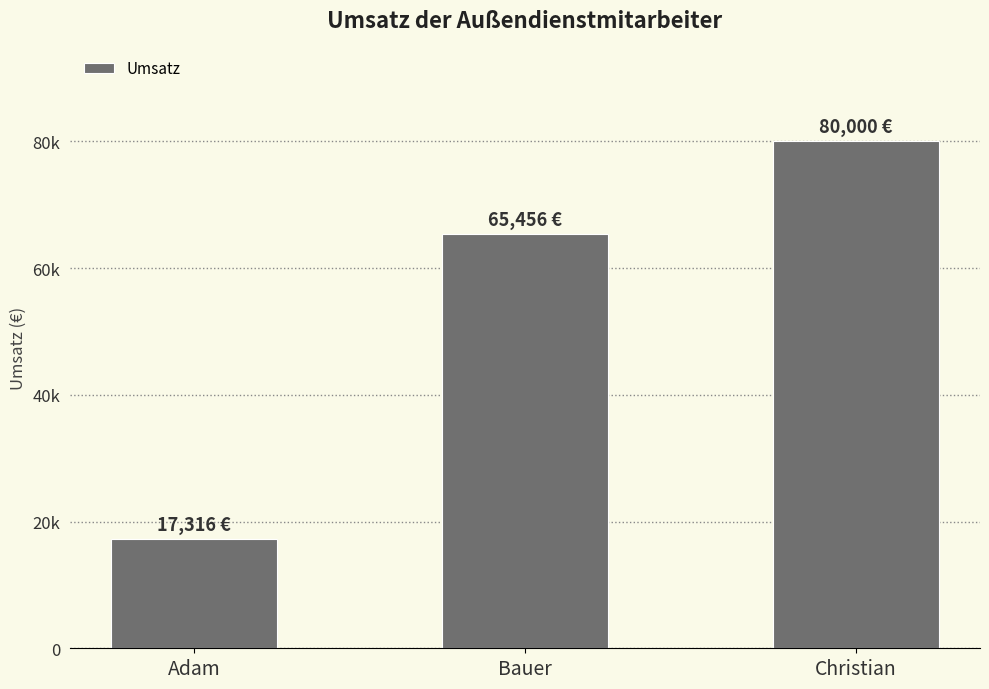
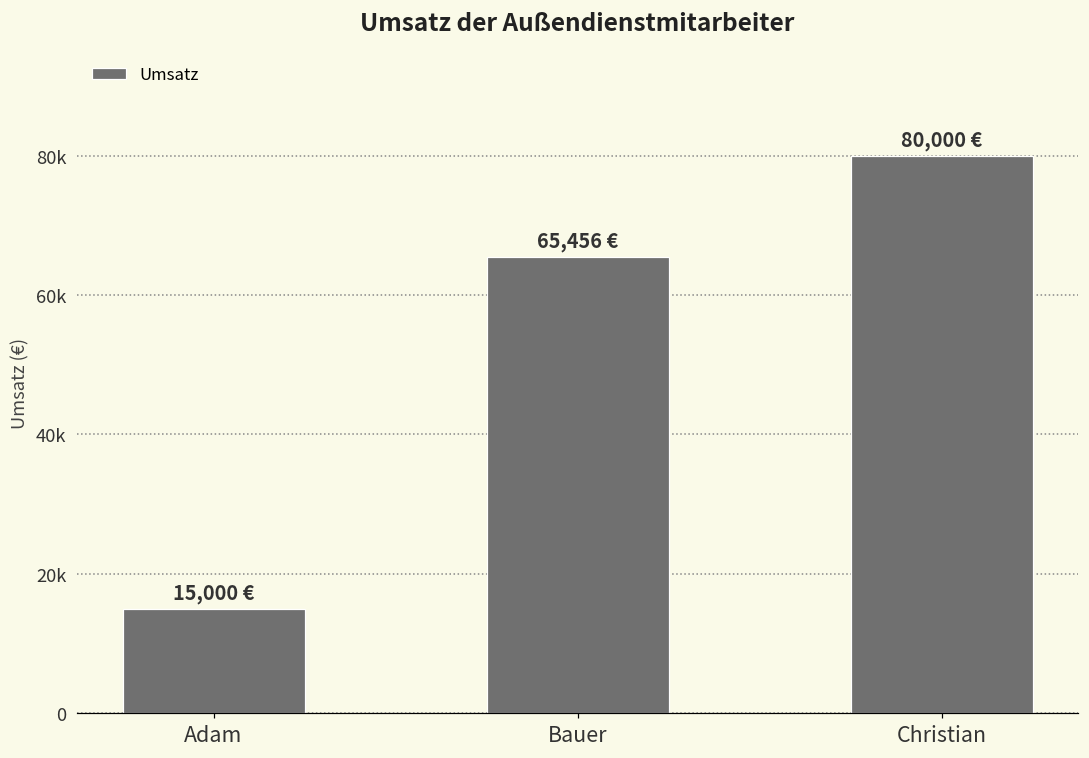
  {
-   "Adam": "17,316",
+   "Adam": "15,000",
    "Bauer": "65,456",
    "Christian": "80,000"
  }
